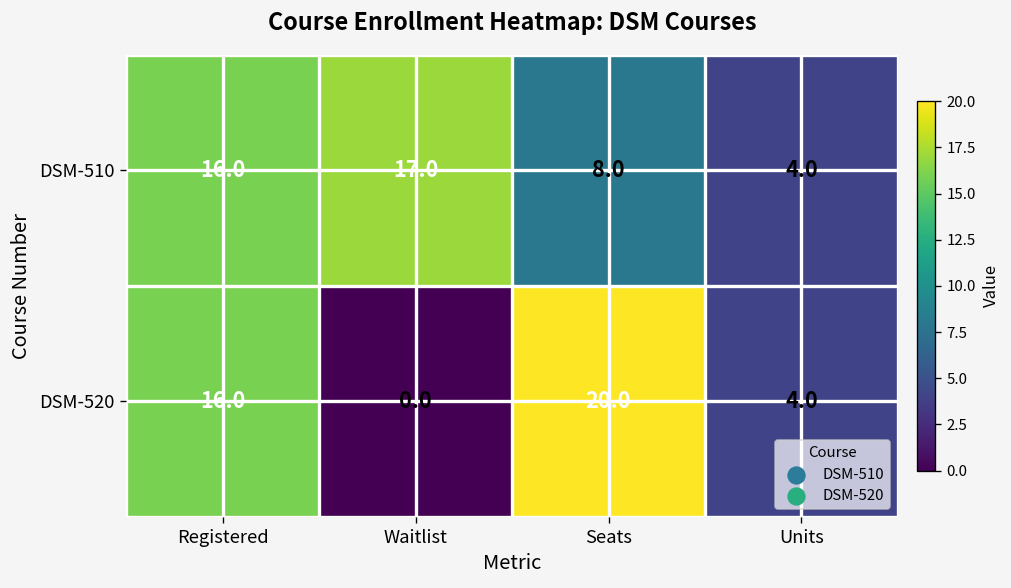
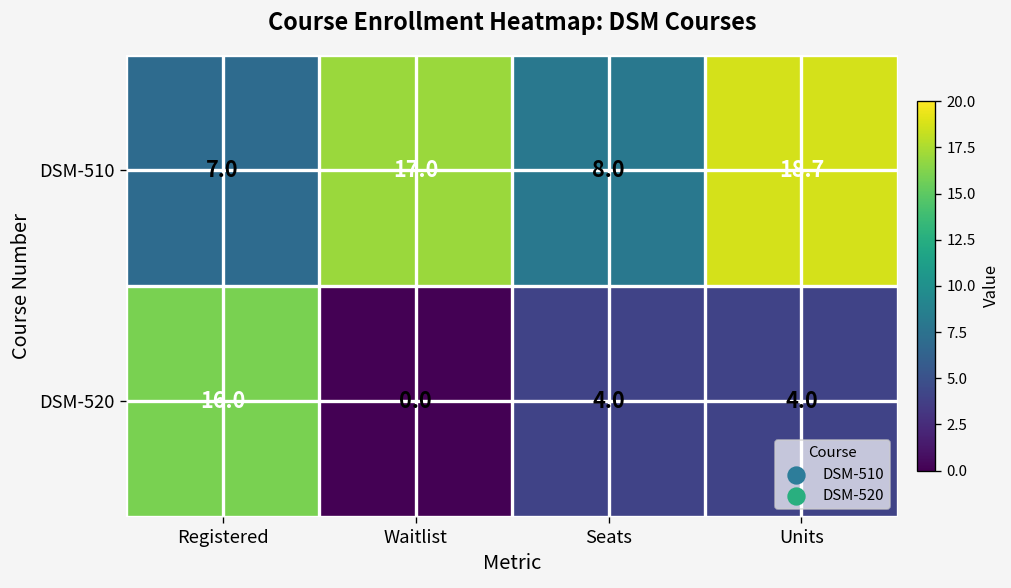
  {
    "DSM-510": {
-     "Registered": 16.0,
+     "Registered": 7.0,
      "Waitlist": 17.0,
      "Seats": 8.0,
-     "Units": 4.0
+     "Units": 18.7
    },
    "DSM-520": {
      "Registered": 16.0,
      "Waitlist": 0.0,
-     "Seats": 20.0,
+     "Seats": 4.0,
      "Units": 4.0
    }
  }
